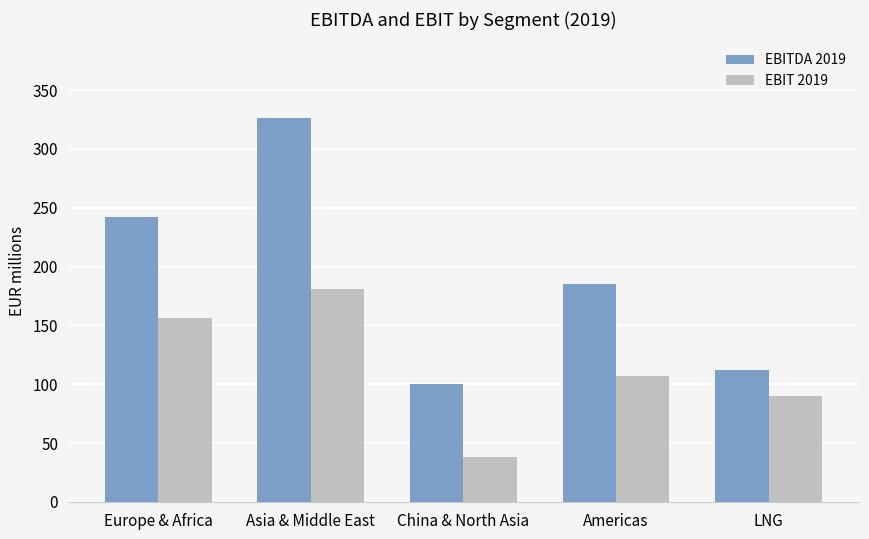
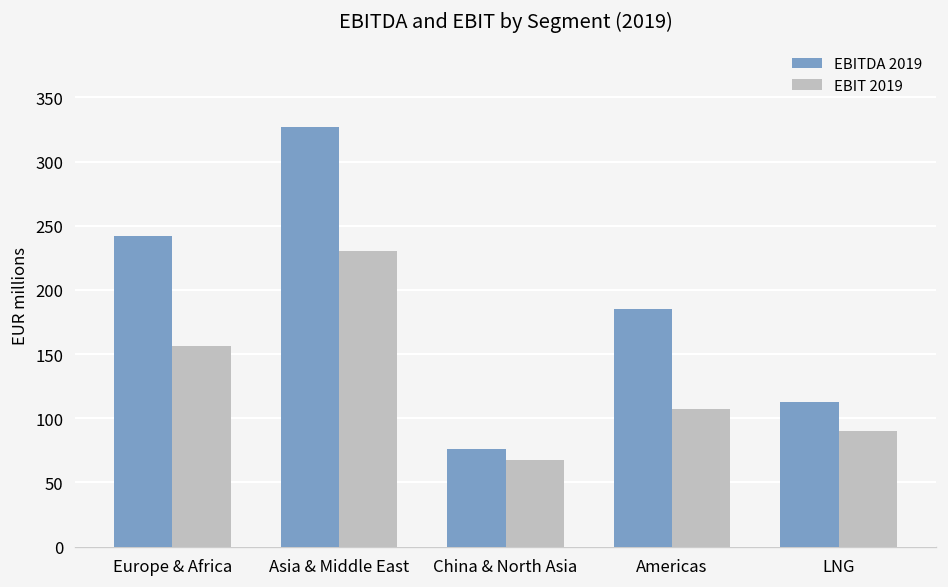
  {
    "EBITDA 2019": {
      "Europe & Africa": 242,
      "Asia & Middle East": 327,
-     "China & North Asia": 101,
+     "China & North Asia": 76,
      "Americas": 185,
      "LNG": 113
    },
    "EBIT 2019": {
      "Europe & Africa": 156,
-     "Asia & Middle East": 181,
-     "China & North Asia": 38,
+     "Asia & Middle East": 230,
+     "China & North Asia": 68,
      "Americas": 107,
      "LNG": 90
    }
  }
